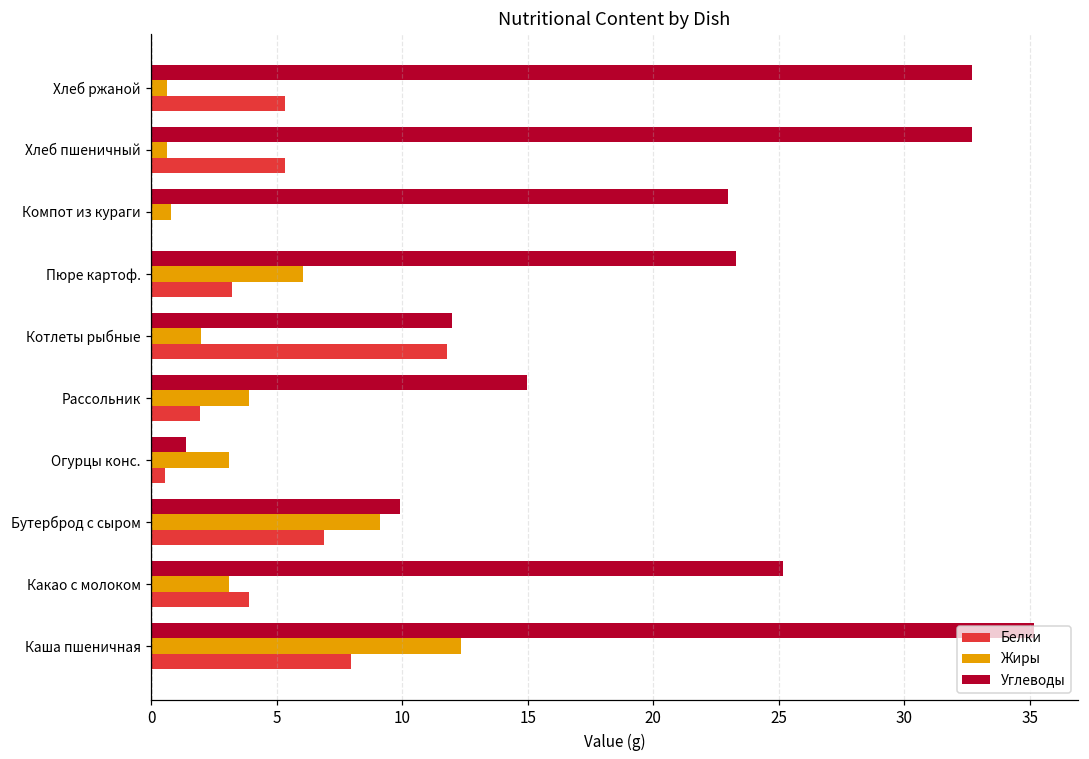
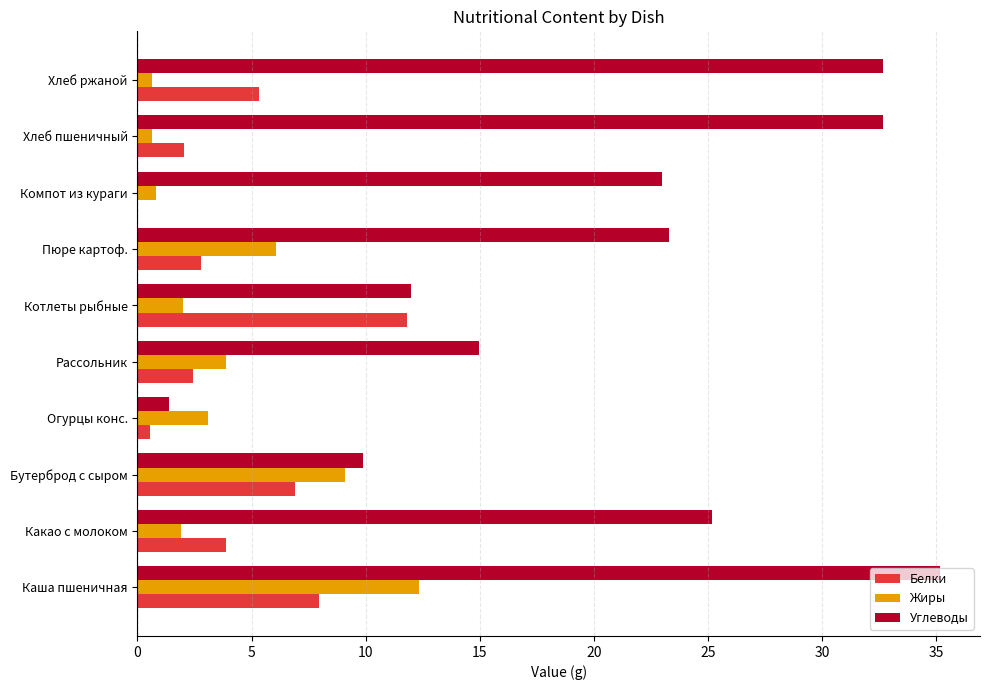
  {
    "Белки": {
      "Хлеб ржаной": 5.3,
-     "Хлеб пшеничный": 5.3,
+     "Хлеб пшеничный": 2.0,
      "Компот из кураги": 0.0,
-     "Пюре картоф.": 3.2,
+     "Пюре картоф.": 2.8,
      "Котлеты рыбные": 11.8,
-     "Рассольник": 2.0,
+     "Рассольник": 2.4,
      "Огурцы конс.": 0.6,
      "Бутерброд с сыром": 6.9,
      "Какао с молоком": 3.9,
      "Каша пшеничная": 8.0
    },
    "Жиры": {
      "Хлеб ржаной": 0.6,
      "Хлеб пшеничный": 0.6,
      "Компот из кураги": 0.8,
      "Пюре картоф.": 6.1,
      "Котлеты рыбные": 2.0,
      "Рассольник": 3.9,
      "Огурцы конс.": 3.1,
      "Бутерброд с сыром": 9.1,
-     "Какао с молоком": 3.1,
+     "Какао с молоком": 1.9,
      "Каша пшеничная": 12.3
    },
    "Углеводы": {
      "Хлеб ржаной": 32.7,
      "Хлеб пшеничный": 32.7,
      "Компот из кураги": 23.0,
      "Пюре картоф.": 23.3,
      "Котлеты рыбные": 12.0,
      "Рассольник": 15.0,
      "Огурцы конс.": 1.4,
      "Бутерброд с сыром": 9.9,
      "Какао с молоком": 25.2
    }
  }
